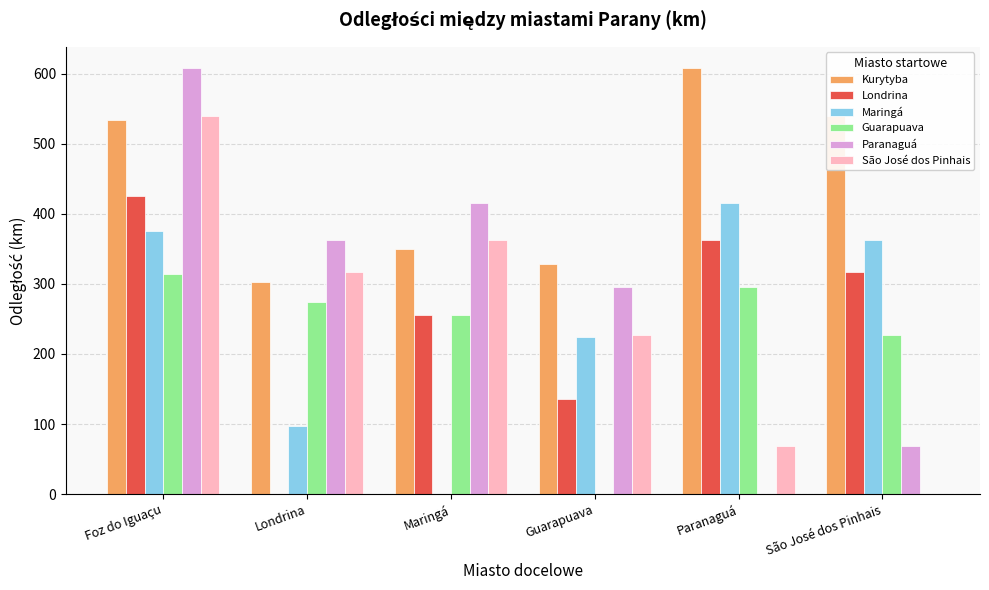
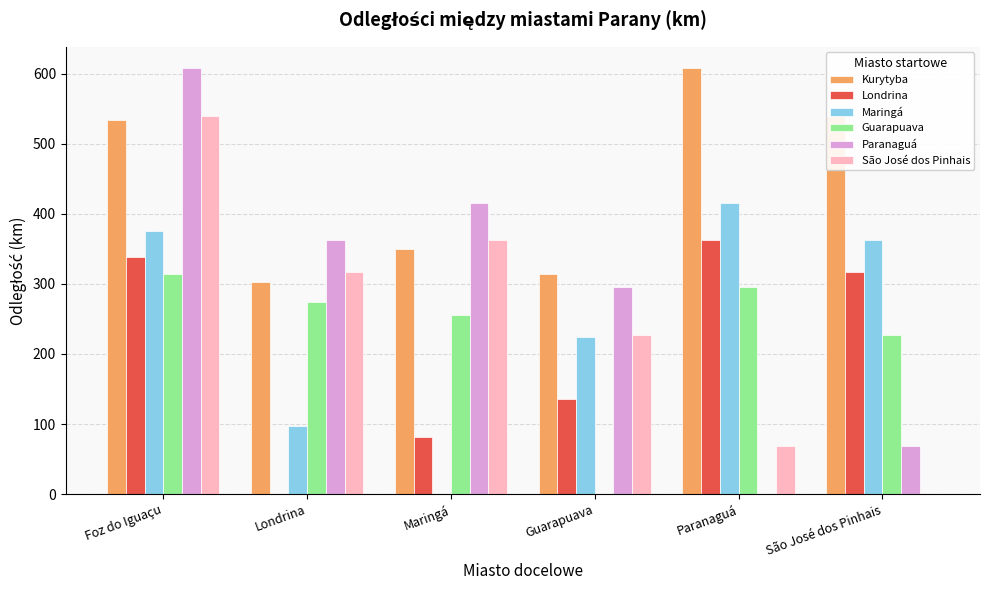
  {
    "Kurytyba": {
      "Foz do Iguaçu": 530,
      "Londrina": 300,
      "Maringá": 350,
-     "Guarapuava": 330,
+     "Guarapuava": 310,
      "Paranaguá": 610
    },
    "Londrina": {
-     "Foz do Iguaçu": 430,
+     "Foz do Iguaçu": 340,
      "Londrina": 0,
-     "Maringá": 260,
+     "Maringá": 80,
      "Guarapuava": 140,
      "Paranaguá": 360,
      "São José dos Pinhais": 320
    },
    "Maringá": {
      "Foz do Iguaçu": 380,
      "Londrina": 100,
      "Maringá": 0,
      "Guarapuava": 220,
      "Paranaguá": 420,
      "São José dos Pinhais": 360
    },
    "Guarapuava": {
      "Foz do Iguaçu": 310,
      "Londrina": 270,
      "Maringá": 260,
      "Guarapuava": 0,
      "Paranaguá": 300,
      "São José dos Pinhais": 230
    }
  }
